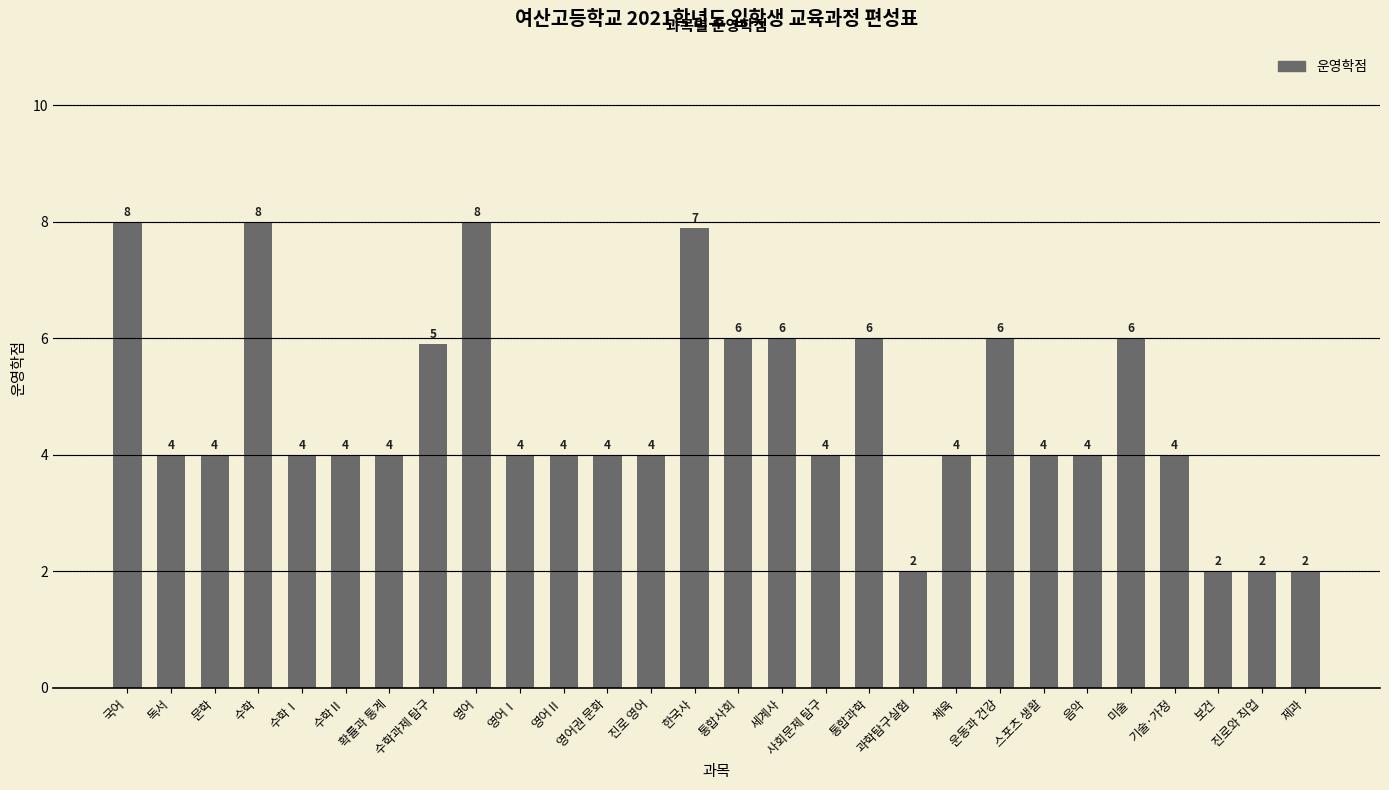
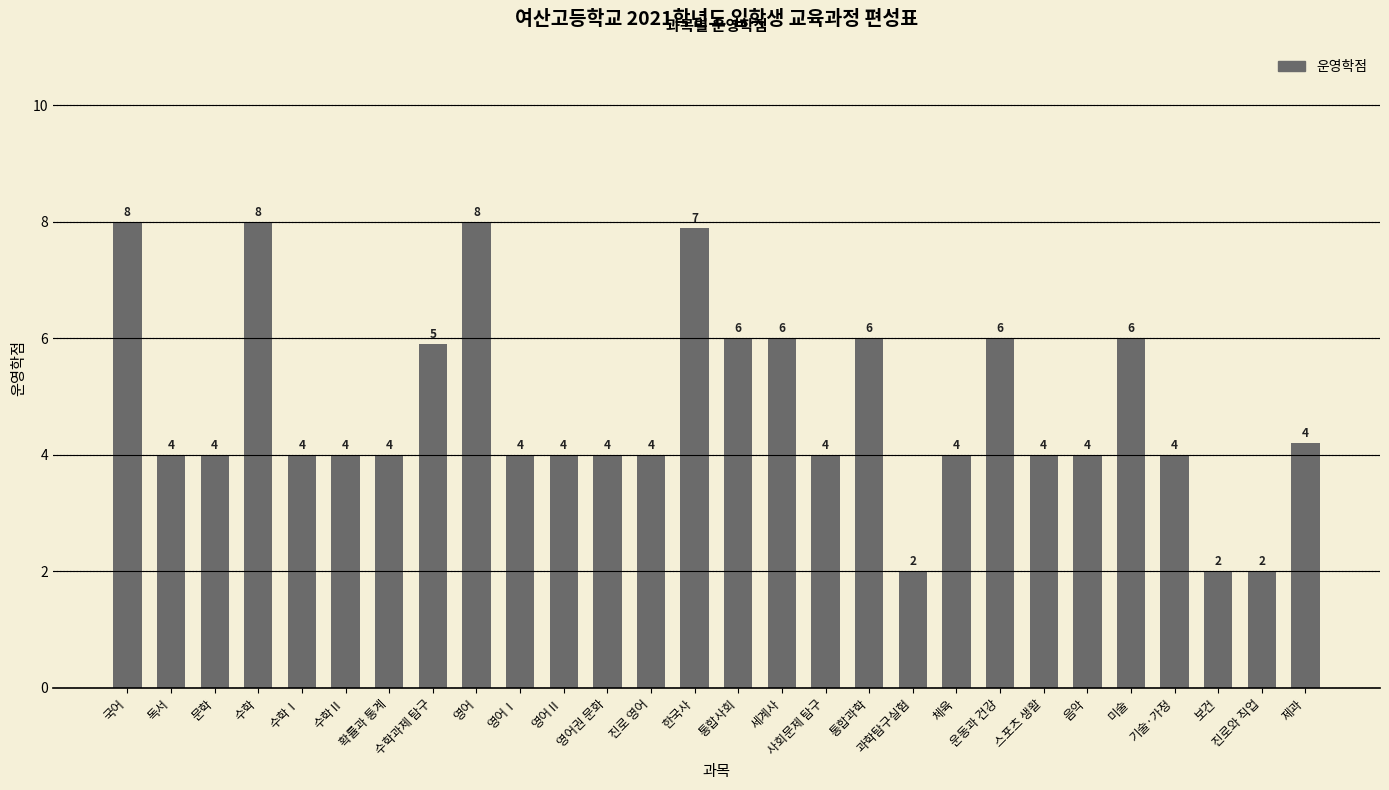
  {
    "국어": 8,
    "독서": 4,
    "문학": 4,
    "수학": 8,
    "수학Ⅰ": 4,
    "수학Ⅱ": 4,
    "확률과 통계": 4,
    "영어": 8,
    "영어Ⅰ": 4,
    "영어Ⅱ": 4,
    "영어권 문화": 4,
    "진로 영어": 4,
    "통합사회": 6,
    "세계사": 6,
    "사회문제 탐구": 4,
    "통합과학": 6,
    "과학탐구실험": 2,
    "체육": 4,
    "운동과 건강": 6,
    "스포츠 생활": 4,
    "음악": 4,
    "미술": 6,
    "기술·가정": 4,
    "보건": 2,
    "진로와 직업": 2,
-   "제과": 2
+   "제과": 4
  }
